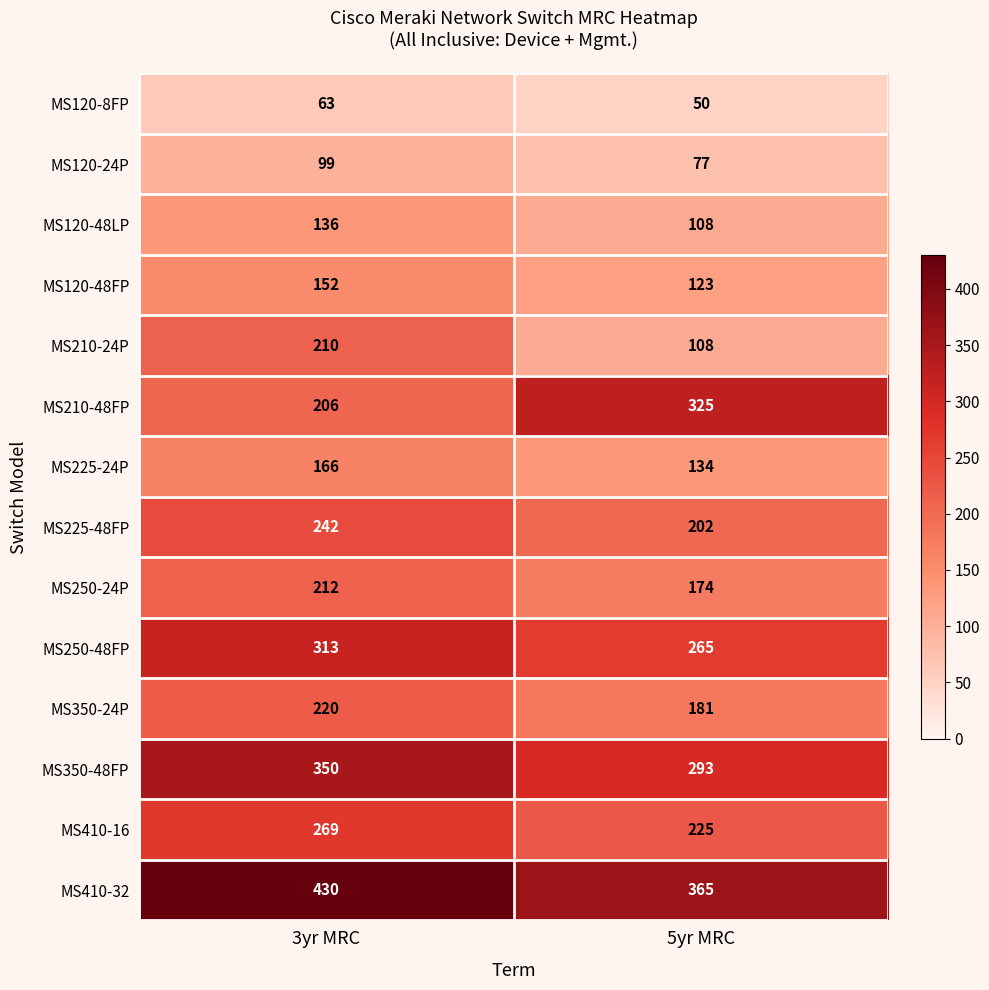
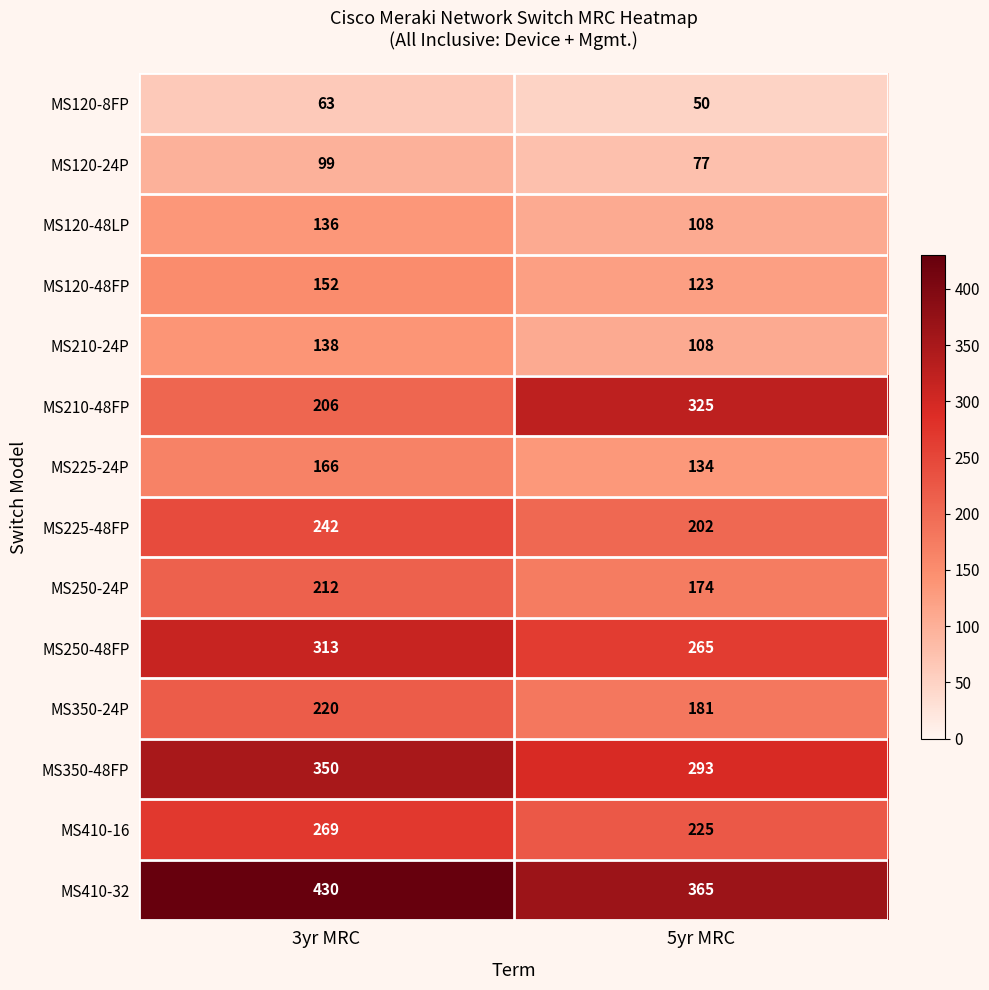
  {
    "MS120-8FP": {
      "3yr MRC": 63,
      "5yr MRC": 50
    },
    "MS120-24P": {
      "3yr MRC": 99,
      "5yr MRC": 77
    },
    "MS120-48LP": {
      "3yr MRC": 136,
      "5yr MRC": 108
    },
    "MS120-48FP": {
      "3yr MRC": 152,
      "5yr MRC": 123
    },
    "MS210-24P": {
-     "3yr MRC": 210,
+     "3yr MRC": 138,
      "5yr MRC": 108
    },
    "MS210-48FP": {
      "3yr MRC": 206,
      "5yr MRC": 325
    },
    "MS225-24P": {
      "3yr MRC": 166,
      "5yr MRC": 134
    },
    "MS225-48FP": {
      "3yr MRC": 242,
      "5yr MRC": 202
    },
    "MS250-24P": {
      "3yr MRC": 212,
      "5yr MRC": 174
    },
    "MS250-48FP": {
      "3yr MRC": 313,
      "5yr MRC": 265
    },
    "MS350-24P": {
      "3yr MRC": 220,
      "5yr MRC": 181
    },
    "MS350-48FP": {
      "3yr MRC": 350,
      "5yr MRC": 293
    },
    "MS410-16": {
      "3yr MRC": 269,
      "5yr MRC": 225
    },
    "MS410-32": {
      "3yr MRC": 430,
      "5yr MRC": 365
    }
  }
